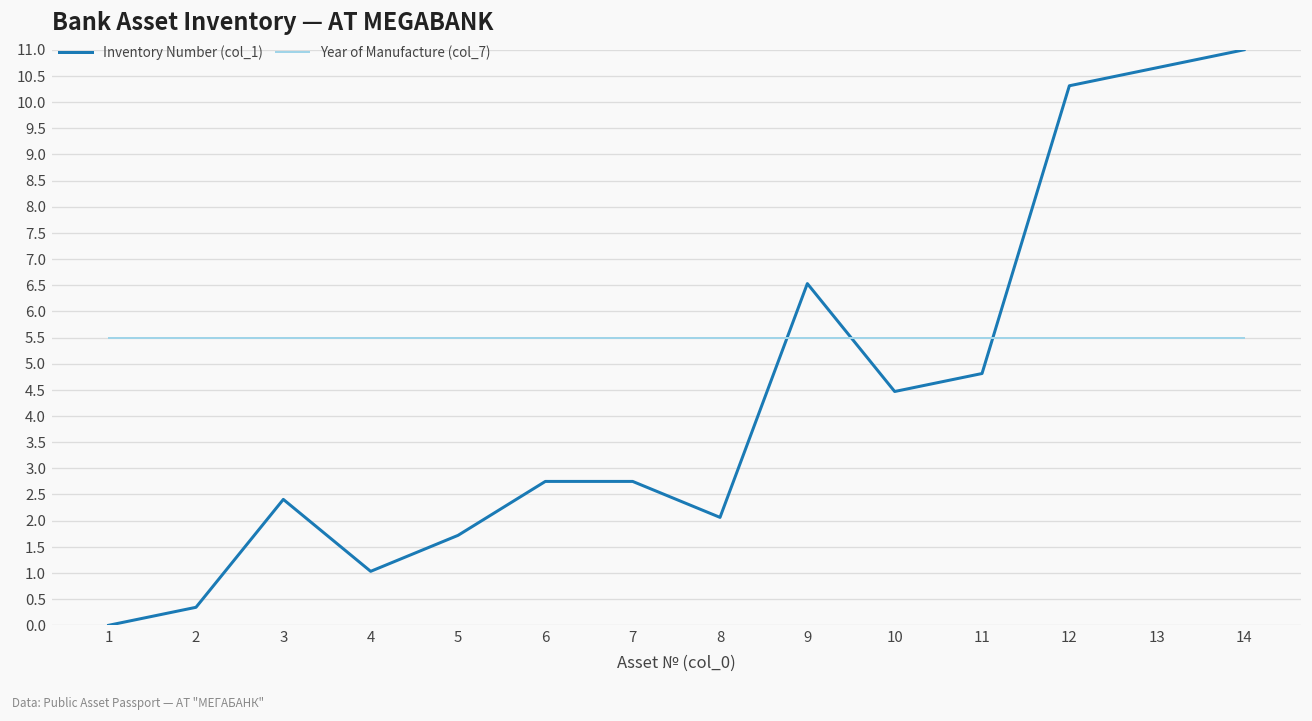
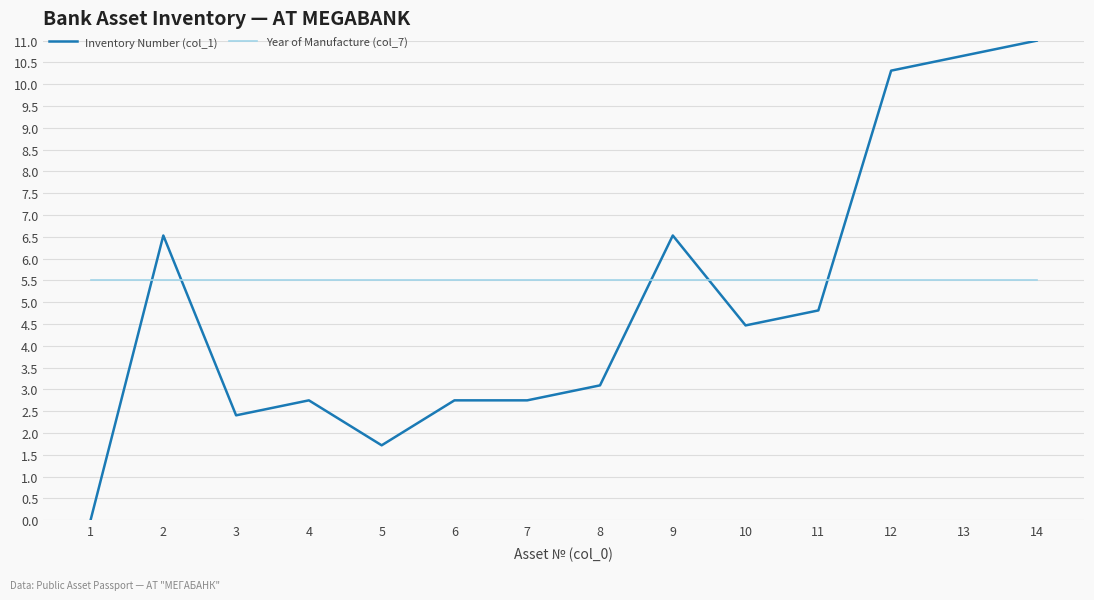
  {
    "Inventory Number (col_1)": {
      "1": 0.0,
-     "2": 0.3,
+     "2": 6.5,
      "3": 2.4,
-     "4": 1.0,
+     "4": 2.8,
      "5": 1.7,
      "6": 2.8,
      "7": 2.8,
-     "8": 2.1,
+     "8": 3.1,
      "9": 6.5,
      "10": 4.5,
      "11": 4.8,
      "12": 10.3,
      "13": 10.7,
      "14": 11.0
    },
    "Year of Manufacture (col_7)": {
      "1": 5.5,
      "2": 5.5,
      "3": 5.5,
      "4": 5.5,
      "5": 5.5,
      "6": 5.5,
      "7": 5.5,
      "8": 5.5,
      "9": 5.5,
      "10": 5.5,
      "11": 5.5,
      "12": 5.5,
      "13": 5.5,
      "14": 5.5
    }
  }
